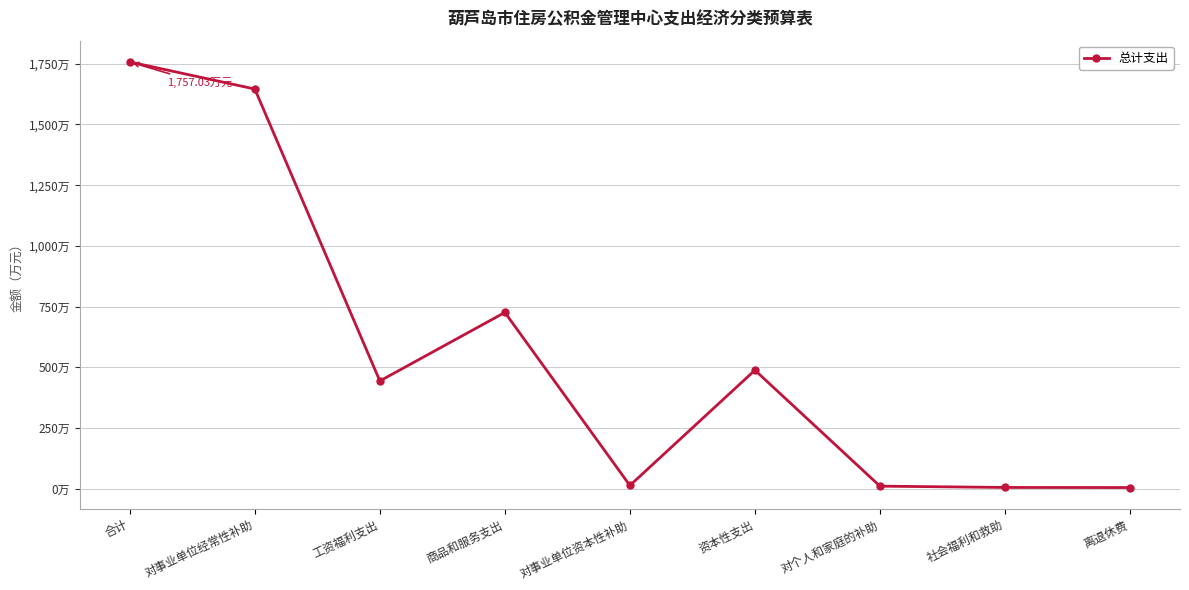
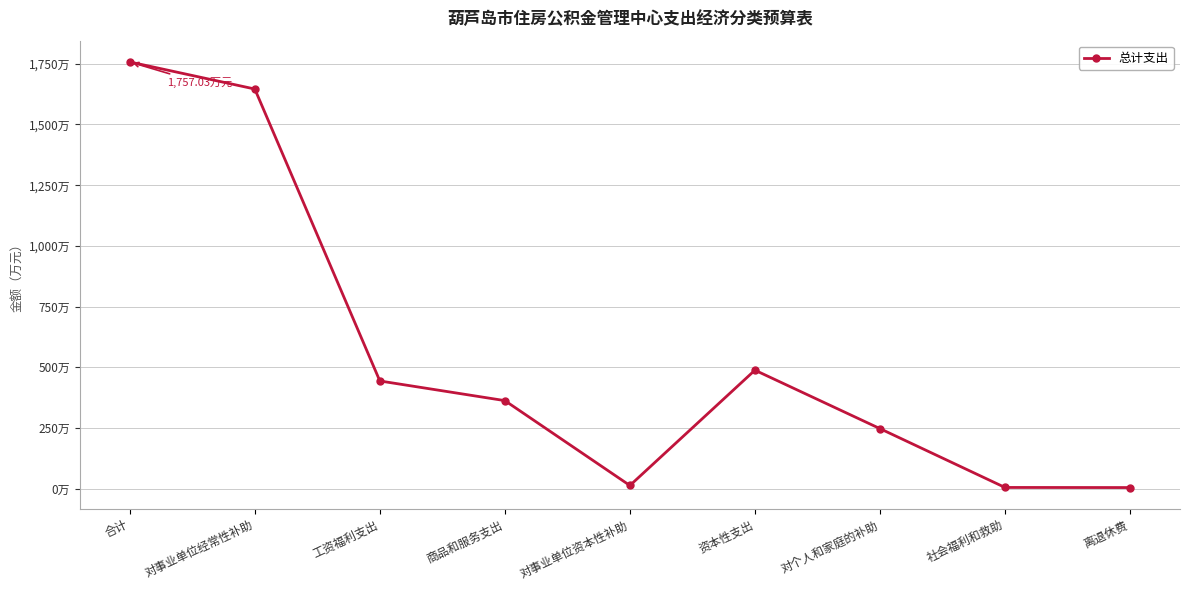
  {
    "对事业单位经常性补助": "1,650万",
    "工资福利支出": "440万",
-   "商品和服务支出": "730万",
+   "商品和服务支出": "360万",
    "对事业单位资本性补助": "10万",
    "资本性支出": "490万",
-   "对个人和家庭的补助": "10万",
+   "对个人和家庭的补助": "250万",
    "社会福利和救助": "10万",
    "离退休费": "10万"
  }
